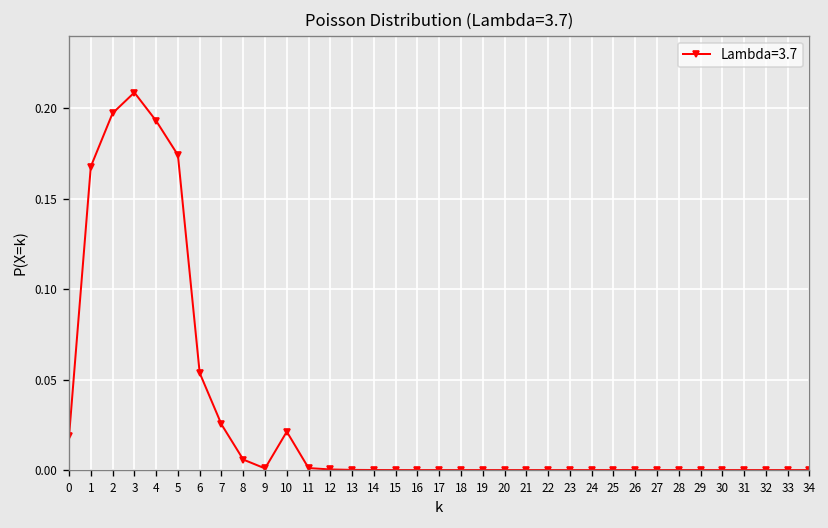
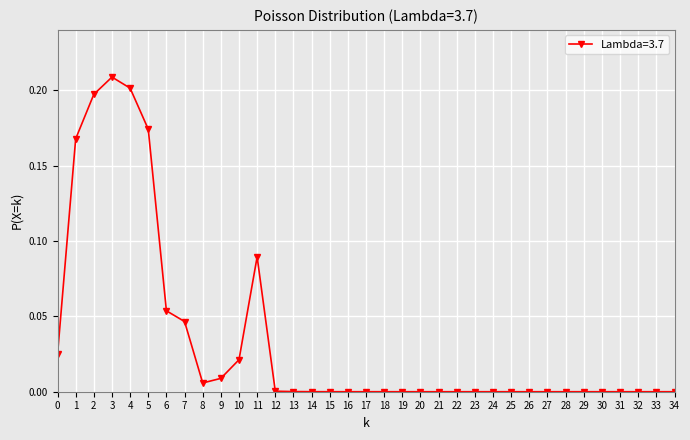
  {
-   "0": 0.019,
+   "0": 0.025,
    "1": 0.168,
    "2": 0.197,
    "3": 0.209,
-   "4": 0.193,
+   "4": 0.201,
    "5": 0.174,
    "6": 0.054,
-   "7": 0.025,
+   "7": 0.047,
    "8": 0.006,
-   "9": 0.001,
+   "9": 0.009,
    "10": 0.021,
-   "11": 0.001,
+   "11": 0.089,
    "12": 0.000,
    "13": 0.000,
    "14": 0.000,
    "15": 0.000,
    "16": 0.000,
    "17": 0.000,
    "18": 0.000,
    "19": 0.000,
    "20": 0.000,
    "21": 0.000,
    "22": 0.000,
    "23": 0.000,
    "24": 0.000,
    "25": 0.000,
    "26": 0.000,
    "27": 0.000,
    "28": 0.000,
    "29": 0.000,
    "30": 0.000,
    "31": 0.000,
    "32": 0.000,
    "33": 0.000,
    "34": 0.000
  }
